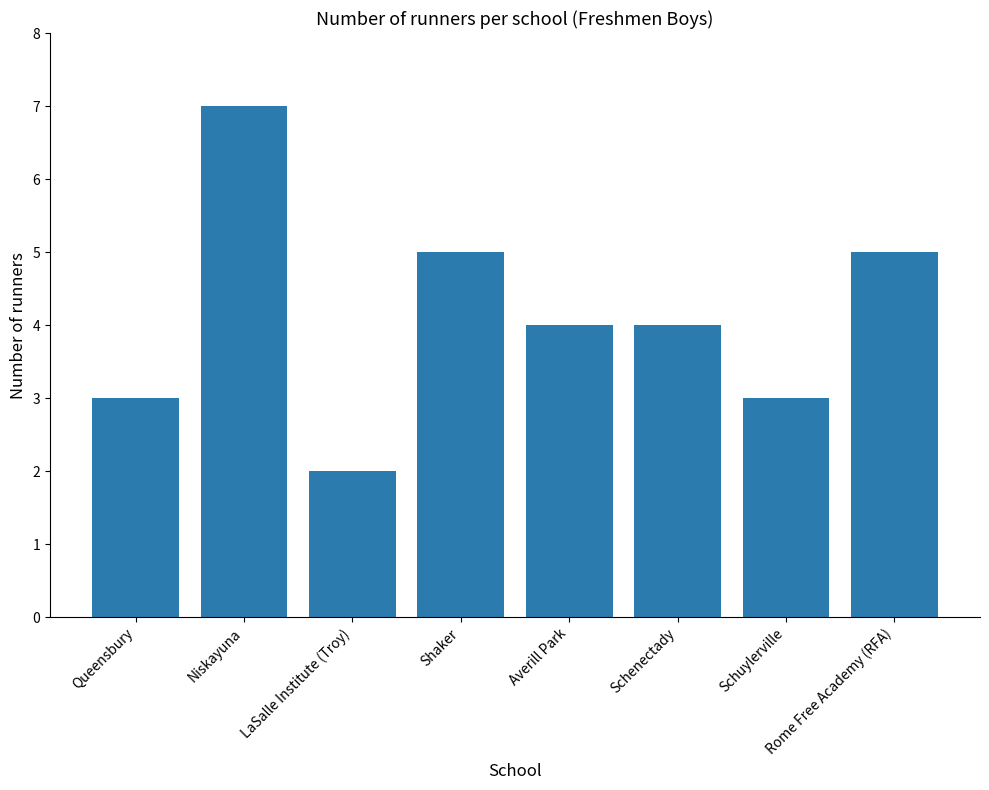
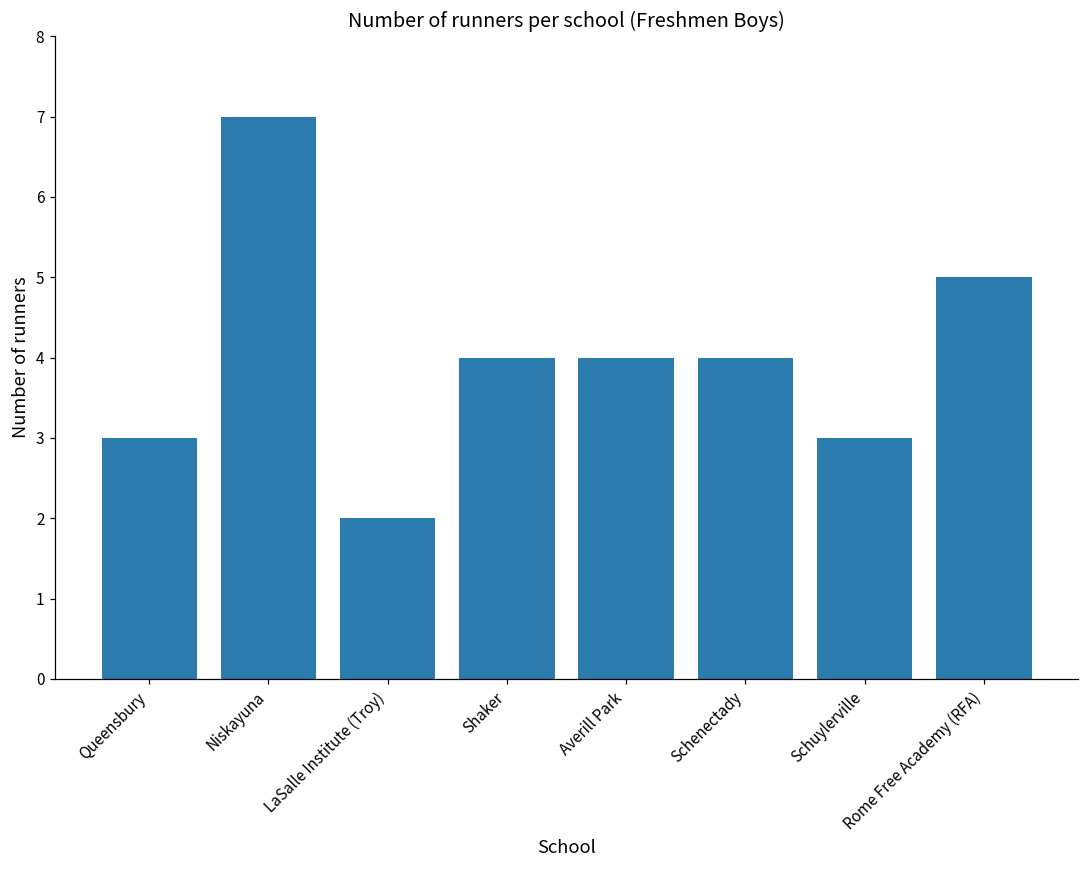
  {
    "Queensbury": 3,
    "Niskayuna": 7,
    "LaSalle Institute (Troy)": 2,
-   "Shaker": 5,
+   "Shaker": 4,
    "Averill Park": 4,
    "Schenectady": 4,
    "Schuylerville": 3,
    "Rome Free Academy (RFA)": 5
  }
